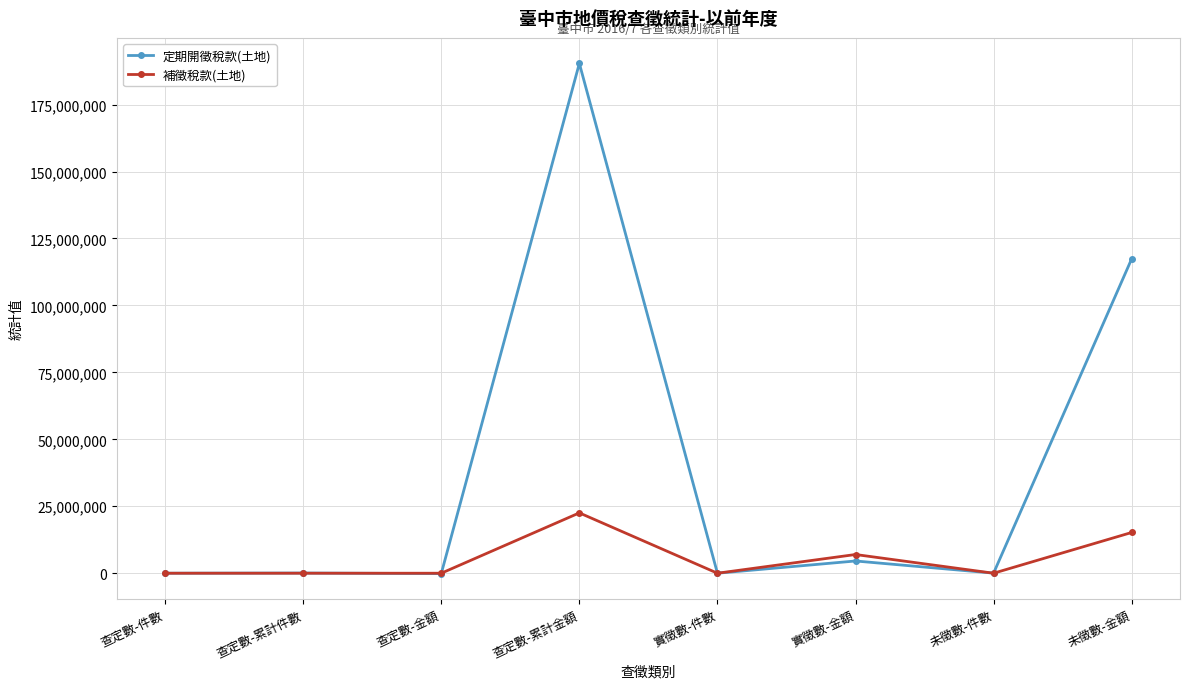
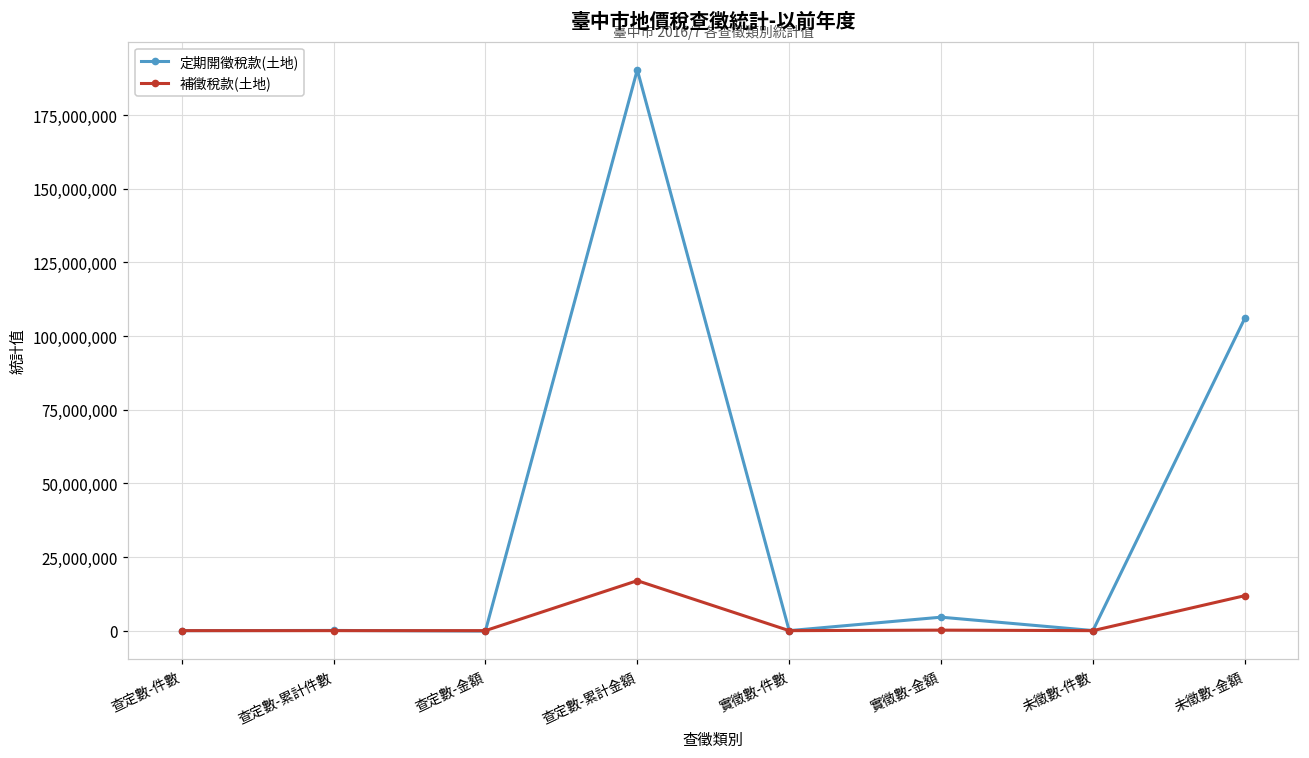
  {
    "定期開徵稅款(土地)": {
      "查定數-累計金額": "190,000,000",
      "實徵數-金額": "5,000,000",
-     "未徵數-金額": "117,000,000"
+     "未徵數-金額": "106,000,000"
    },
    "補徵稅款(土地)": {
-     "查定數-累計金額": "23,000,000",
-     "實徵數-金額": "7,000,000",
-     "未徵數-金額": "15,000,000"
+     "查定數-累計金額": "17,000,000",
+     "實徵數-金額": "0",
+     "未徵數-金額": "12,000,000"
    }
  }
